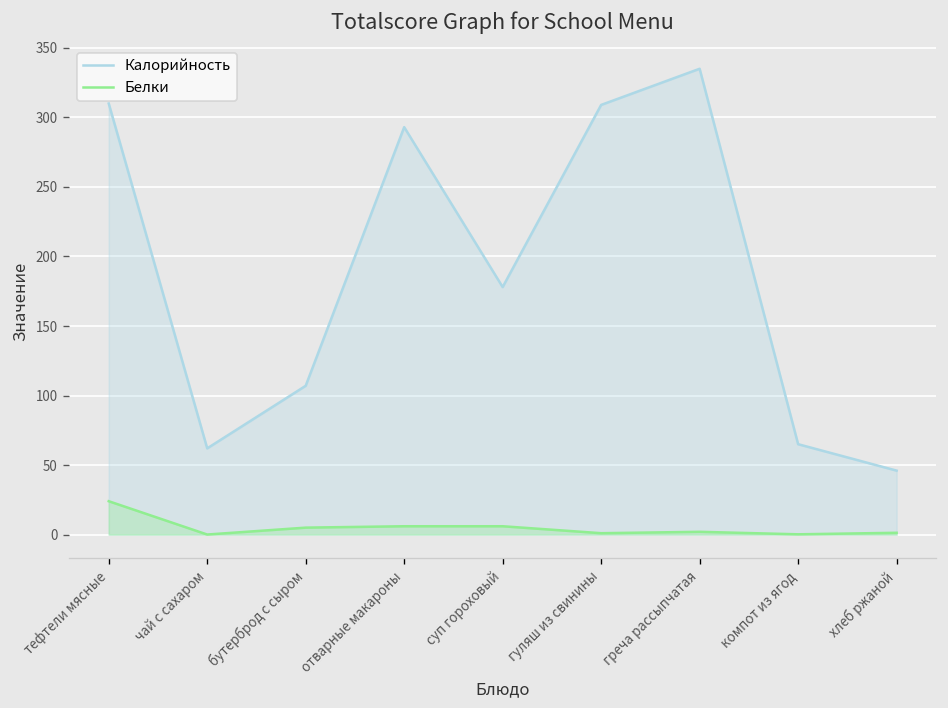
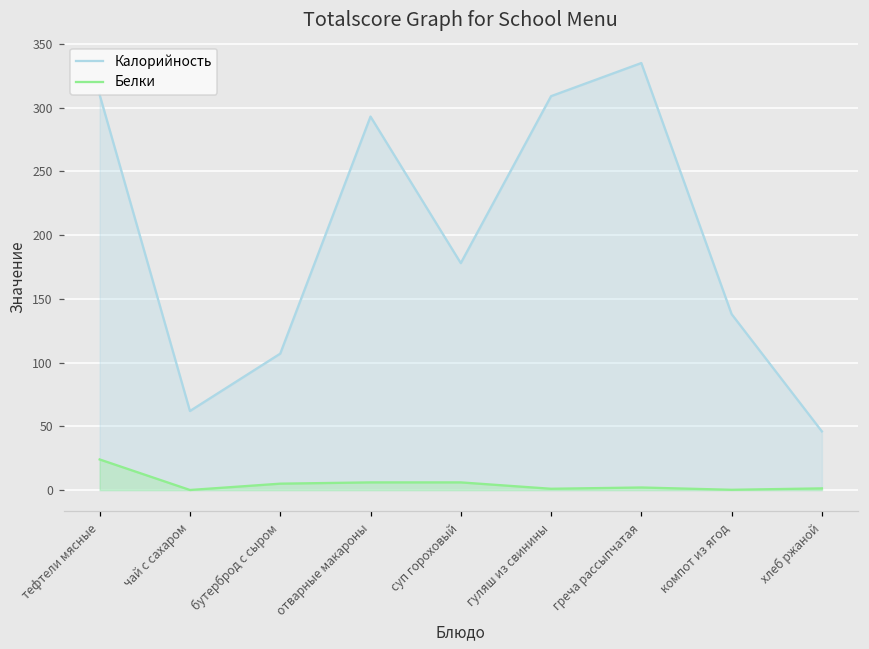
  {
    "Калорийность": {
      "чай с сахаром": 62,
      "бутерброд с сыром": 107,
      "отварные макароны": 293,
      "суп гороховый": 178,
      "гуляш из свинины": 309,
      "греча рассыпчатая": 335,
-     "компот из ягод": 65,
+     "компот из ягод": 138,
      "хлеб ржаной": 46
    },
    "Белки": {
      "тефтели мясные": 24,
      "чай с сахаром": 0,
      "бутерброд с сыром": 5,
      "отварные макароны": 6,
      "суп гороховый": 6,
      "гуляш из свинины": 1,
      "греча рассыпчатая": 2,
      "компот из ягод": 0,
      "хлеб ржаной": 1
    }
  }
